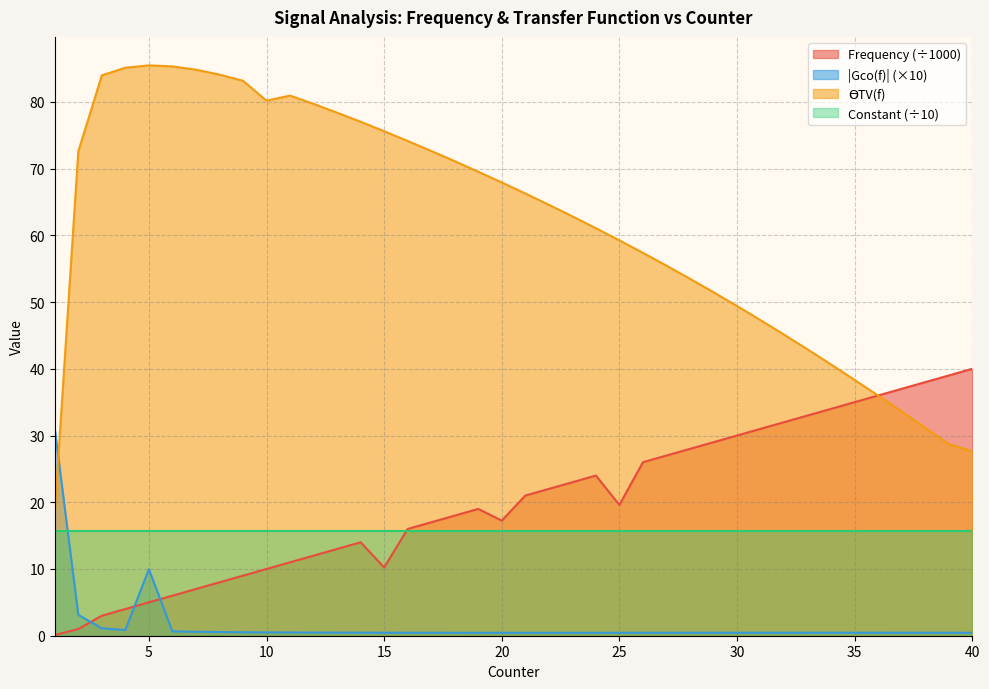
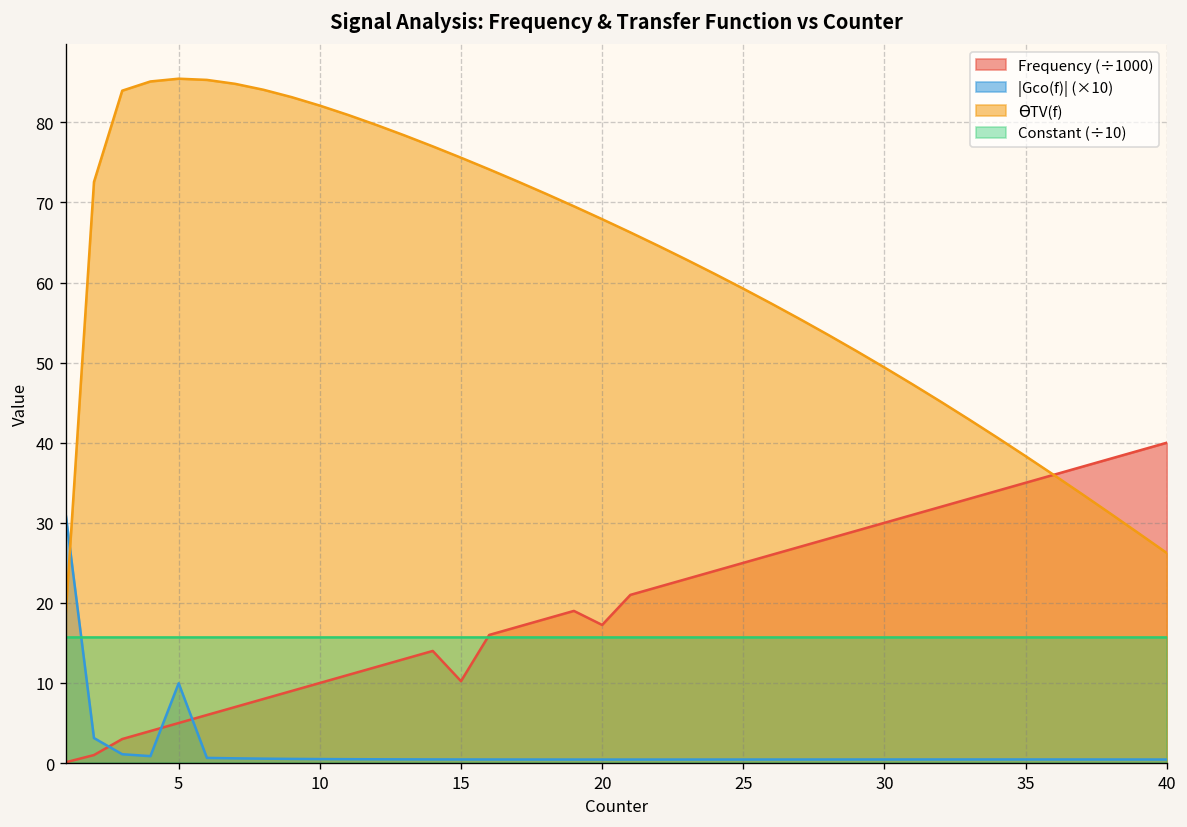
  {
    "Frequency (÷1000)": {
      "5": 5,
      "10": 10,
      "15": 10,
      "20": 17,
-     "25": 20,
+     "25": 25,
      "30": 30,
      "35": 35,
      "40": 40
    },
    "|Gco(f)| (×10)": {
      "5": 10,
      "10": 1,
      "15": 0,
      "20": 0,
      "25": 0,
      "30": 0,
      "35": 0,
      "40": 0
    },
    "ӨTV(f)": {
      "5": 85,
-     "10": 80,
+     "10": 82,
      "15": 76,
      "20": 68,
      "25": 59,
      "30": 49,
      "35": 38,
-     "40": 28
+     "40": 26
    },
    "Constant (÷10)": {
      "5": 16,
      "10": 16,
      "15": 16,
      "20": 16,
      "25": 16,
      "30": 16,
      "35": 16,
      "40": 16
    }
  }
